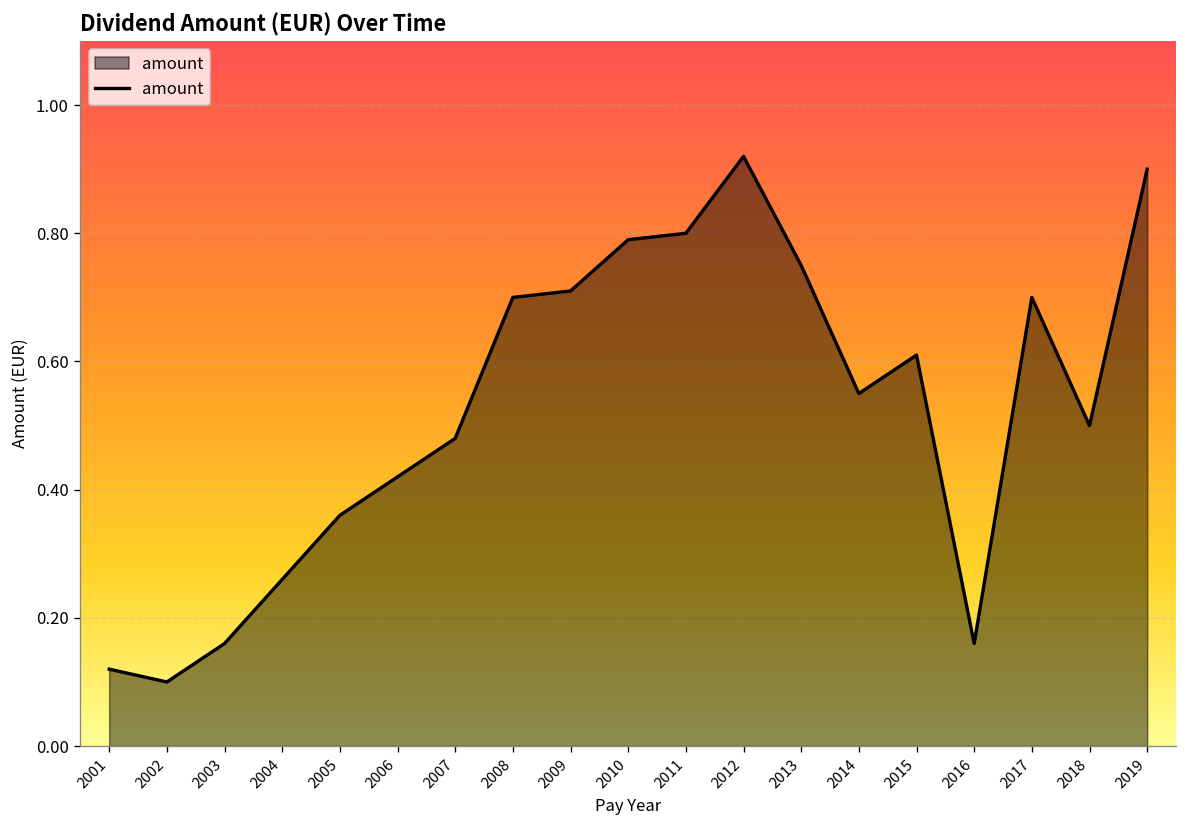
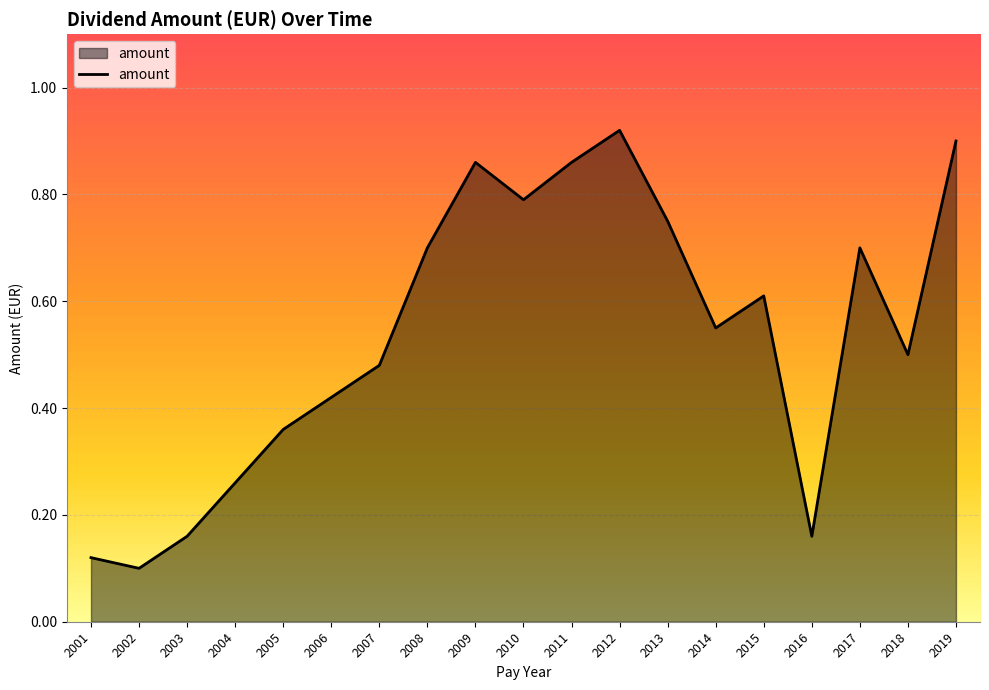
  {
    "2001": 0.12,
    "2002": 0.10,
    "2003": 0.16,
    "2004": 0.26,
    "2005": 0.36,
    "2006": 0.42,
    "2007": 0.48,
    "2008": 0.70,
-   "2009": 0.71,
+   "2009": 0.86,
    "2010": 0.79,
-   "2011": 0.80,
+   "2011": 0.86,
    "2012": 0.92,
    "2013": 0.75,
    "2014": 0.55,
    "2015": 0.61,
    "2016": 0.16,
    "2017": 0.70,
    "2018": 0.50,
    "2019": 0.90
  }
